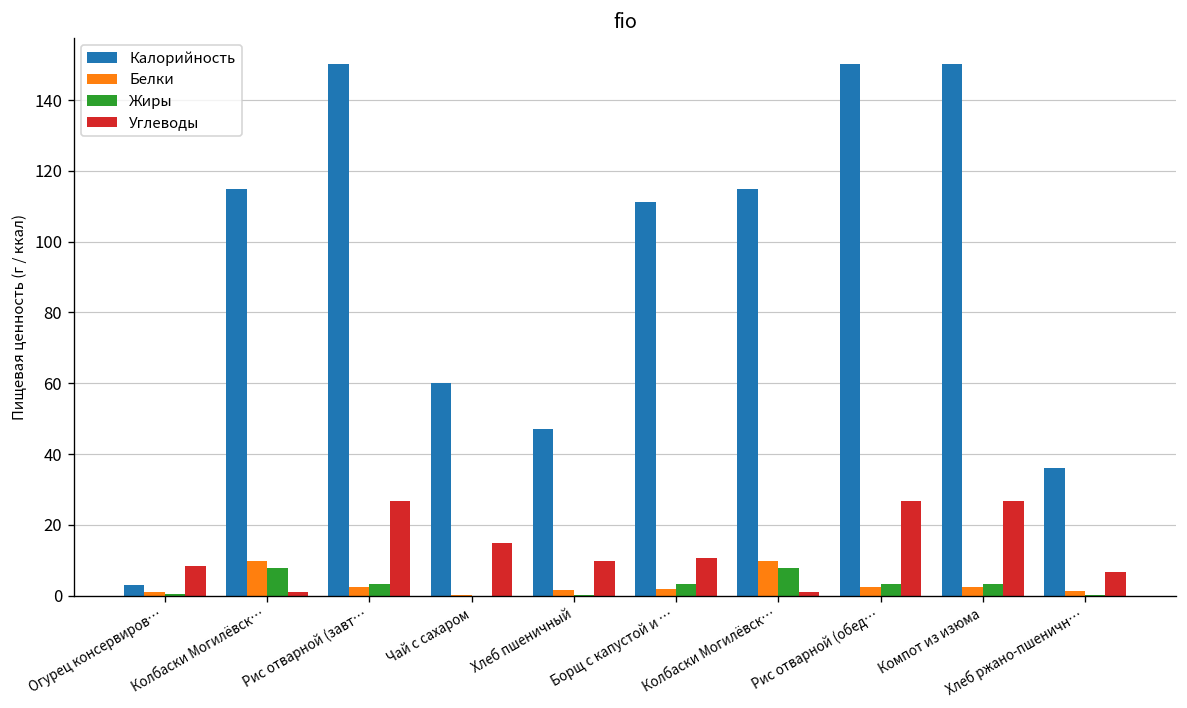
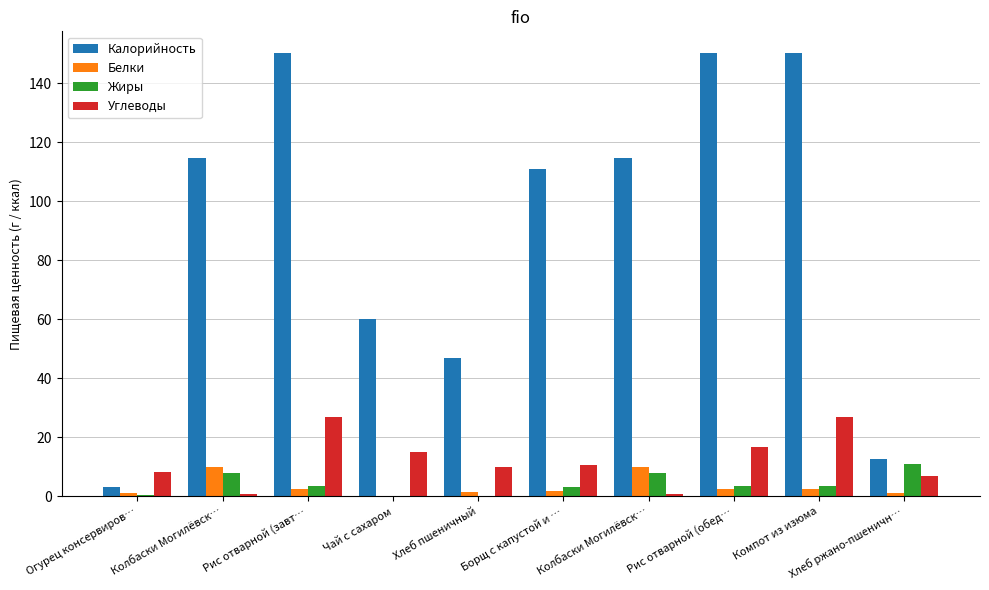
  {
    "Калорийность": {
      "Огурец консервиров…": 3,
      "Рис отварной (завт…": 150,
      "Чай с сахаром": 60,
      "Хлеб пшеничный": 47,
      "Борщ с капустой и …": 111,
      "Рис отварной (обед…": 150,
      "Компот из изюма": 150,
-     "Хлеб ржано-пшеничн…": 36
+     "Хлеб ржано-пшеничн…": 13
    },
    "Белки": {
      "Огурец консервиров…": 1,
      "Рис отварной (завт…": 3,
      "Хлеб пшеничный": 2,
      "Борщ с капустой и …": 2,
      "Рис отварной (обед…": 3,
      "Компот из изюма": 3,
      "Хлеб ржано-пшеничн…": 1
    },
    "Жиры": {
      "Рис отварной (завт…": 3,
      "Чай с сахаром": 0,
      "Борщ с капустой и …": 3,
      "Рис отварной (обед…": 3,
      "Компот из изюма": 3,
-     "Хлеб ржано-пшеничн…": 0
+     "Хлеб ржано-пшеничн…": 11
    },
    "Углеводы": {
      "Огурец консервиров…": 8,
      "Рис отварной (завт…": 27,
      "Чай с сахаром": 15,
      "Хлеб пшеничный": 10,
      "Борщ с капустой и …": 11,
-     "Рис отварной (обед…": 27,
+     "Рис отварной (обед…": 17,
      "Компот из изюма": 27,
      "Хлеб ржано-пшеничн…": 7
    }
  }
